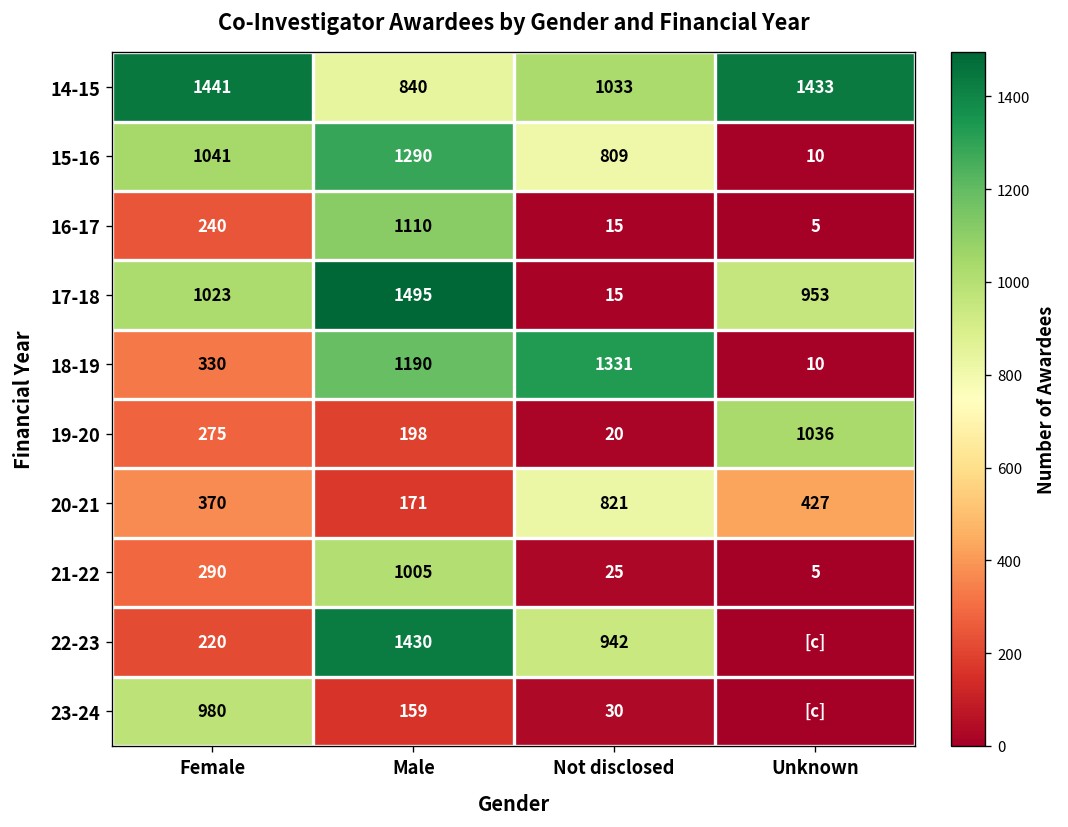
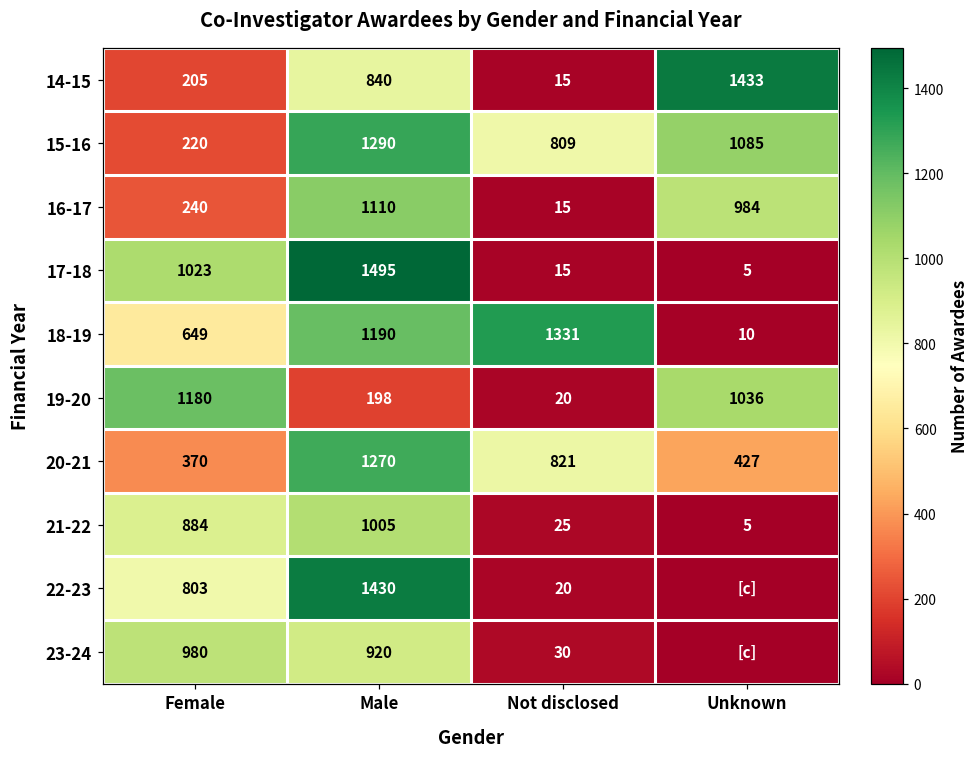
  {
    "14-15": {
-     "Female": 1441,
+     "Female": 205,
      "Male": 840,
-     "Not disclosed": 1033,
+     "Not disclosed": 15,
      "Unknown": 1433
    },
    "15-16": {
-     "Female": 1041,
+     "Female": 220,
      "Male": 1290,
      "Not disclosed": 809,
-     "Unknown": 10
+     "Unknown": 1085
    },
    "16-17": {
      "Female": 240,
      "Male": 1110,
      "Not disclosed": 15,
-     "Unknown": 5
+     "Unknown": 984
    },
    "17-18": {
      "Female": 1023,
      "Male": 1495,
      "Not disclosed": 15,
-     "Unknown": 953
+     "Unknown": 5
    },
    "18-19": {
-     "Female": 330,
+     "Female": 649,
      "Male": 1190,
      "Not disclosed": 1331,
      "Unknown": 10
    },
    "19-20": {
-     "Female": 275,
+     "Female": 1180,
      "Male": 198,
      "Not disclosed": 20,
      "Unknown": 1036
    },
    "20-21": {
      "Female": 370,
-     "Male": 171,
+     "Male": 1270,
      "Not disclosed": 821,
      "Unknown": 427
    },
    "21-22": {
-     "Female": 290,
+     "Female": 884,
      "Male": 1005,
      "Not disclosed": 25,
      "Unknown": 5
    },
    "22-23": {
-     "Female": 220,
+     "Female": 803,
      "Male": 1430,
-     "Not disclosed": 942
+     "Not disclosed": 20
    },
    "23-24": {
      "Female": 980,
-     "Male": 159,
+     "Male": 920,
      "Not disclosed": 30
    }
  }
